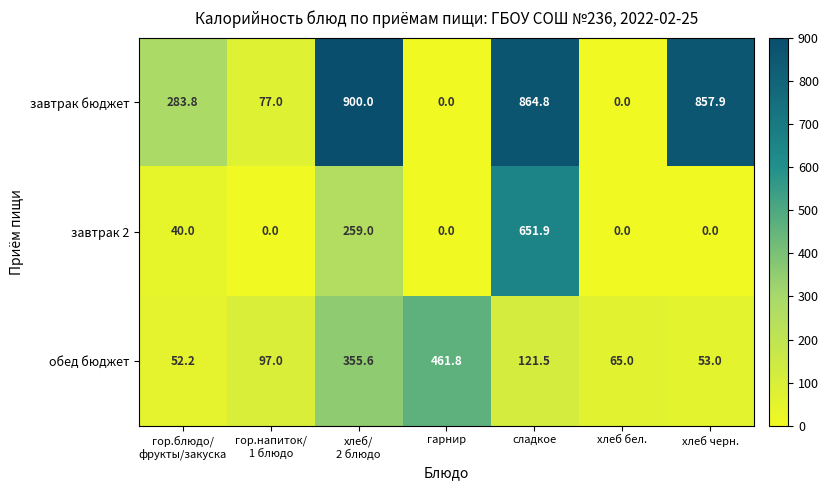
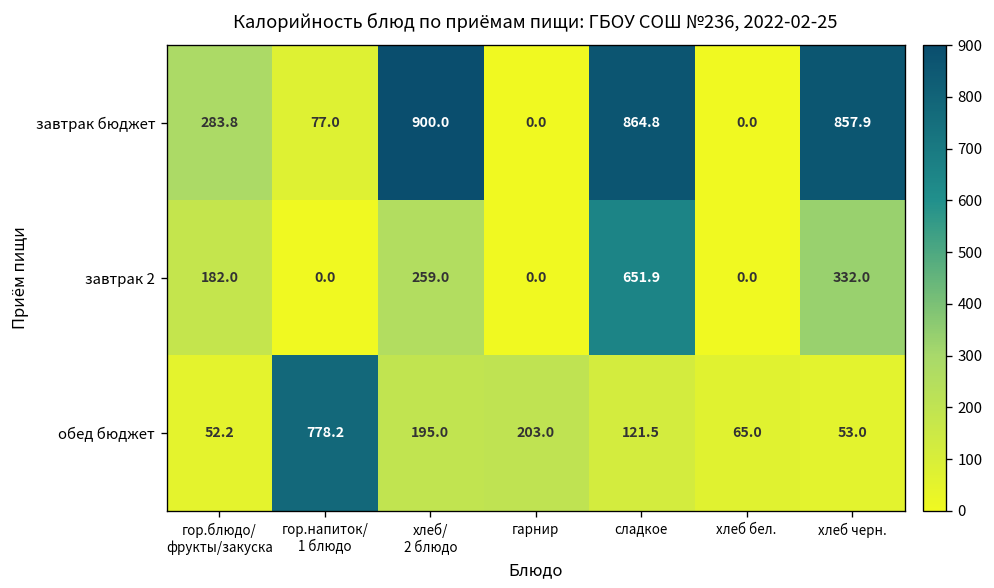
  {
    "завтрак бюджет": {
      "гор.блюдо/ фрукты/закуска": 283.8,
      "гор.напиток/ 1 блюдо": 77.0,
      "хлеб/ 2 блюдо": 900.0,
      "гарнир": 0.0,
      "сладкое": 864.8,
      "хлеб бел.": 0.0,
      "хлеб черн.": 857.9
    },
    "завтрак 2": {
-     "гор.блюдо/ фрукты/закуска": 40.0,
+     "гор.блюдо/ фрукты/закуска": 182.0,
      "гор.напиток/ 1 блюдо": 0.0,
      "хлеб/ 2 блюдо": 259.0,
      "гарнир": 0.0,
      "сладкое": 651.9,
      "хлеб бел.": 0.0,
-     "хлеб черн.": 0.0
+     "хлеб черн.": 332.0
    },
    "обед бюджет": {
      "гор.блюдо/ фрукты/закуска": 52.2,
-     "гор.напиток/ 1 блюдо": 97.0,
-     "хлеб/ 2 блюдо": 355.6,
-     "гарнир": 461.8,
+     "гор.напиток/ 1 блюдо": 778.2,
+     "хлеб/ 2 блюдо": 195.0,
+     "гарнир": 203.0,
      "сладкое": 121.5,
      "хлеб бел.": 65.0,
      "хлеб черн.": 53.0
    }
  }
